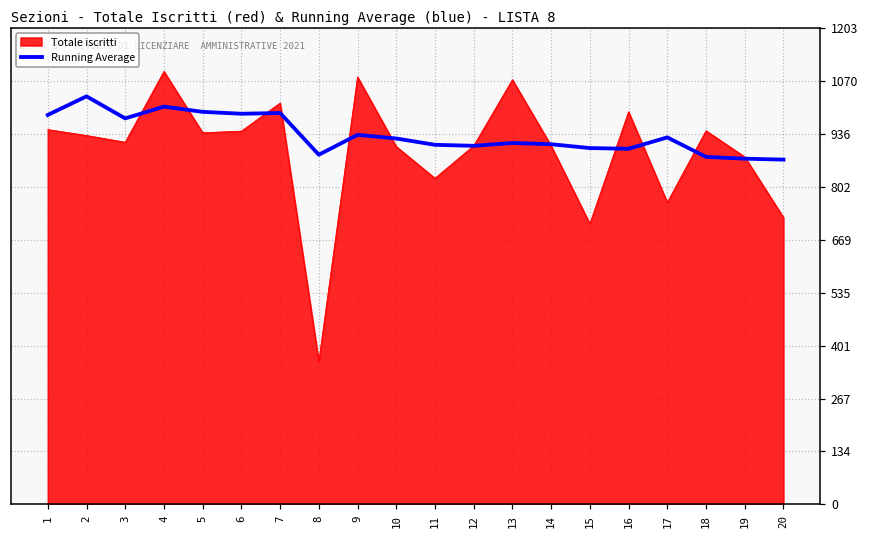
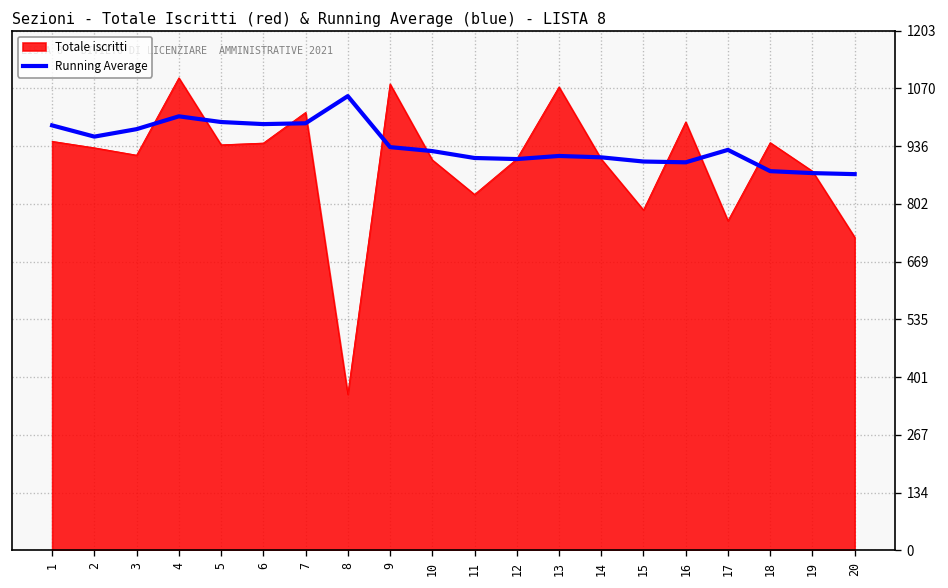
  {
    "Totale iscritti": {
      "1": 950,
      "2": 930,
      "3": 920,
      "5": 940,
      "6": 940,
      "7": 1010,
      "8": 360,
      "9": 1080,
      "10": 900,
      "11": 820,
      "13": 1070,
-     "15": 710,
+     "15": 790,
      "16": 990,
      "17": 760,
      "18": 940,
      "20": 730
    },
    "Running Average": {
      "1": 980,
-     "2": 1030,
+     "2": 960,
      "3": 980,
      "4": 1010,
      "5": 990,
      "6": 990,
      "7": 990,
-     "8": 880,
+     "8": 1050,
      "9": 930,
      "10": 920,
      "11": 910,
      "13": 910,
      "15": 900,
      "16": 900,
      "17": 930,
      "18": 880,
      "20": 870
    }
  }
